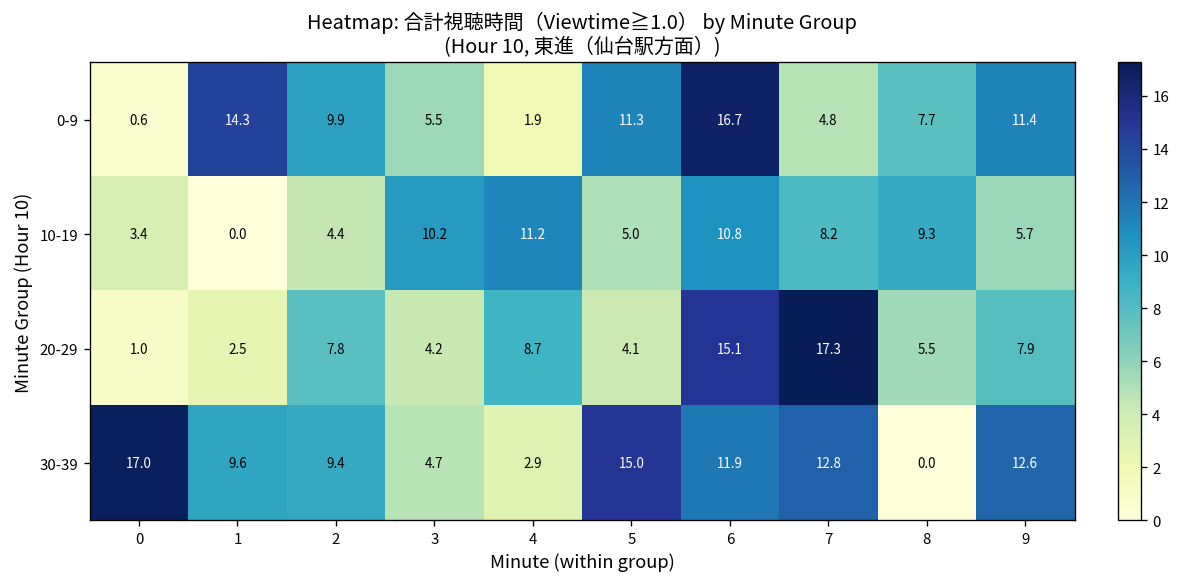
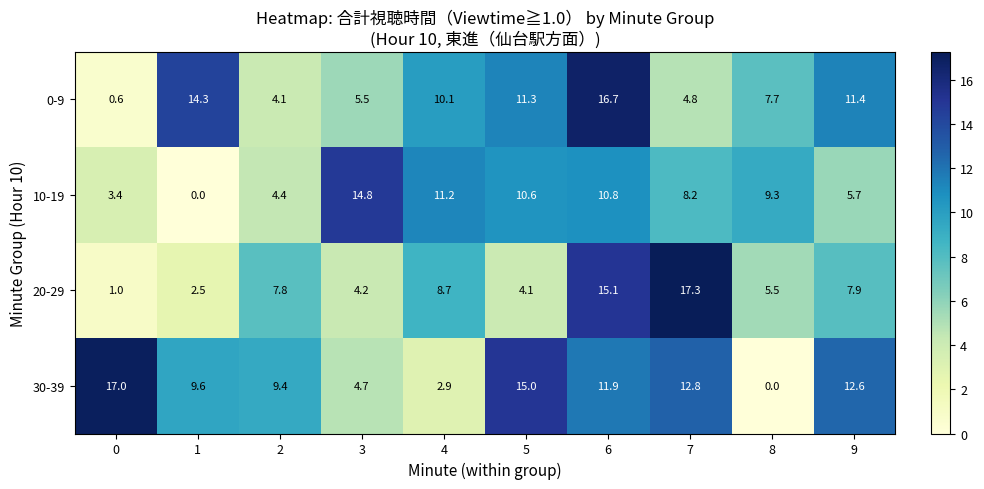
  {
    "0-9": {
      "0": 0.6,
      "1": 14.3,
-     "2": 9.9,
+     "2": 4.1,
      "3": 5.5,
-     "4": 1.9,
+     "4": 10.1,
      "5": 11.3,
      "6": 16.7,
      "7": 4.8,
      "8": 7.7,
      "9": 11.4
    },
    "10-19": {
      "0": 3.4,
      "1": 0.0,
      "2": 4.4,
-     "3": 10.2,
+     "3": 14.8,
      "4": 11.2,
-     "5": 5.0,
+     "5": 10.6,
      "6": 10.8,
      "7": 8.2,
      "8": 9.3,
      "9": 5.7
    },
    "20-29": {
      "0": 1.0,
      "1": 2.5,
      "2": 7.8,
      "3": 4.2,
      "4": 8.7,
      "5": 4.1,
      "6": 15.1,
      "7": 17.3,
      "8": 5.5,
      "9": 7.9
    },
    "30-39": {
      "0": 17.0,
      "1": 9.6,
      "2": 9.4,
      "3": 4.7,
      "4": 2.9,
      "5": 15.0,
      "6": 11.9,
      "7": 12.8,
      "8": 0.0,
      "9": 12.6
    }
  }
